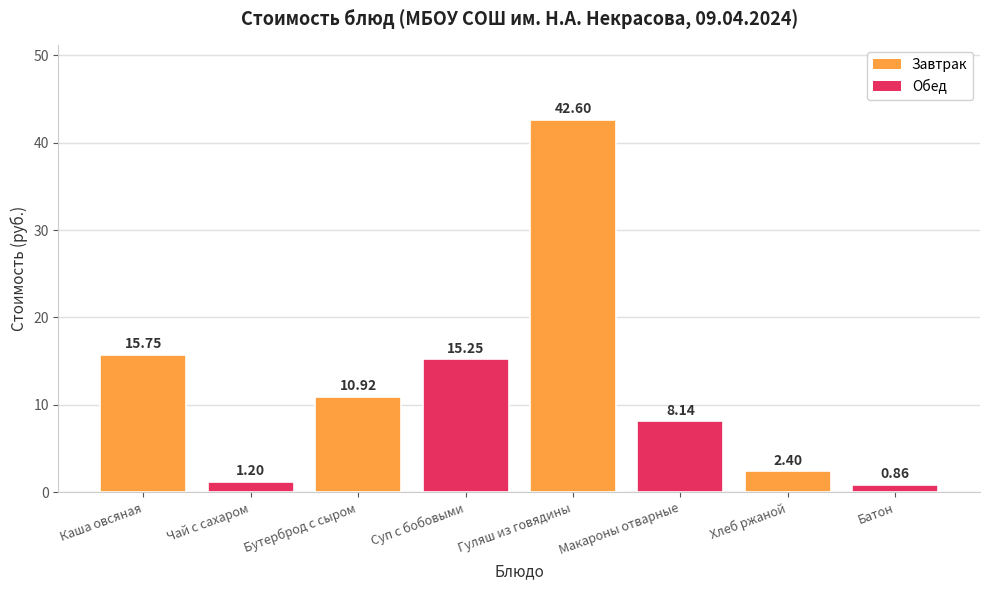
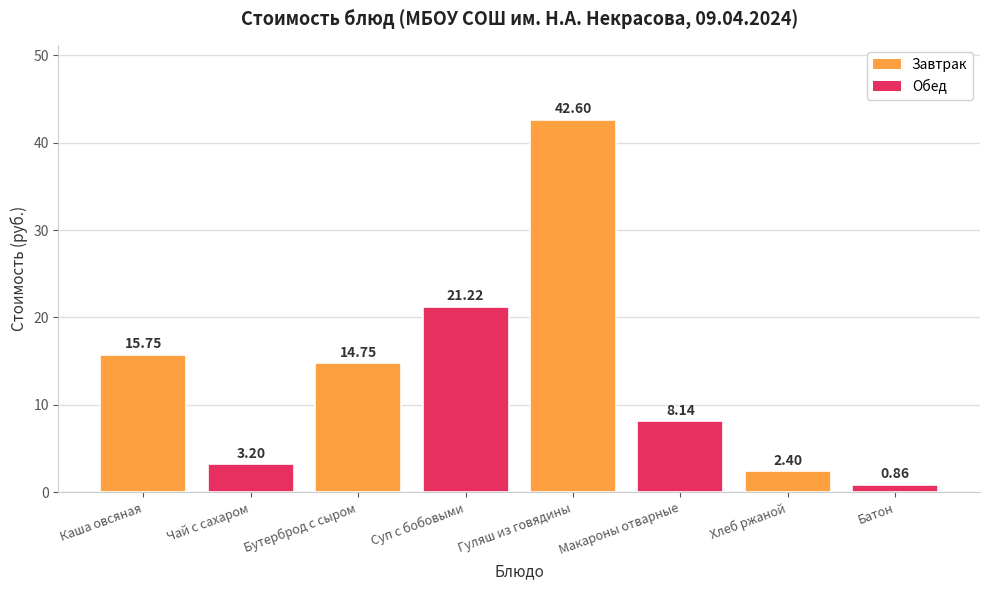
  {
    "Каша овсяная": 15.75,
-   "Чай с сахаром": 1.20,
-   "Бутерброд с сыром": 10.92,
-   "Суп с бобовыми": 15.25,
+   "Чай с сахаром": 3.20,
+   "Бутерброд с сыром": 14.75,
+   "Суп с бобовыми": 21.22,
    "Гуляш из говядины": 42.60,
    "Макароны отварные": 8.14,
    "Хлеб ржаной": 2.40,
    "Батон": 0.86
  }
